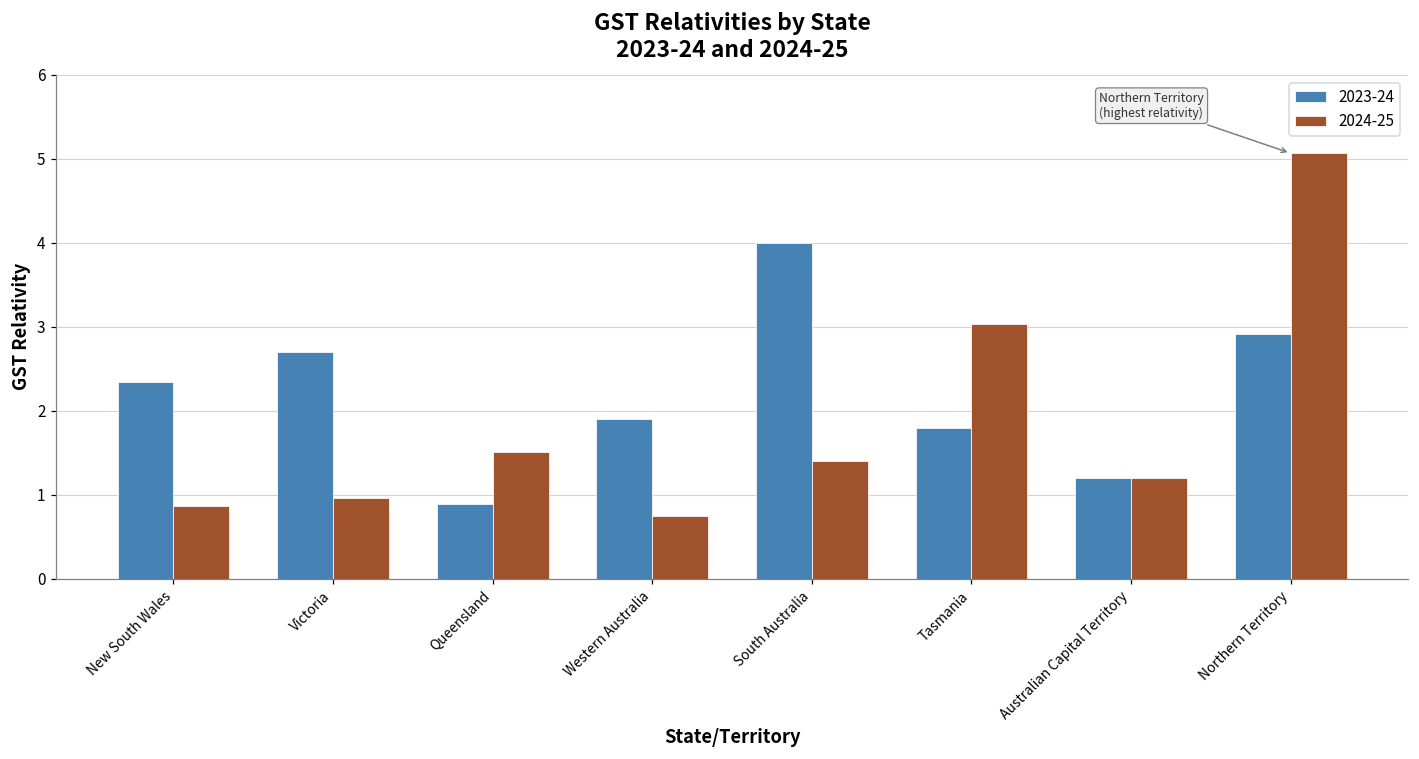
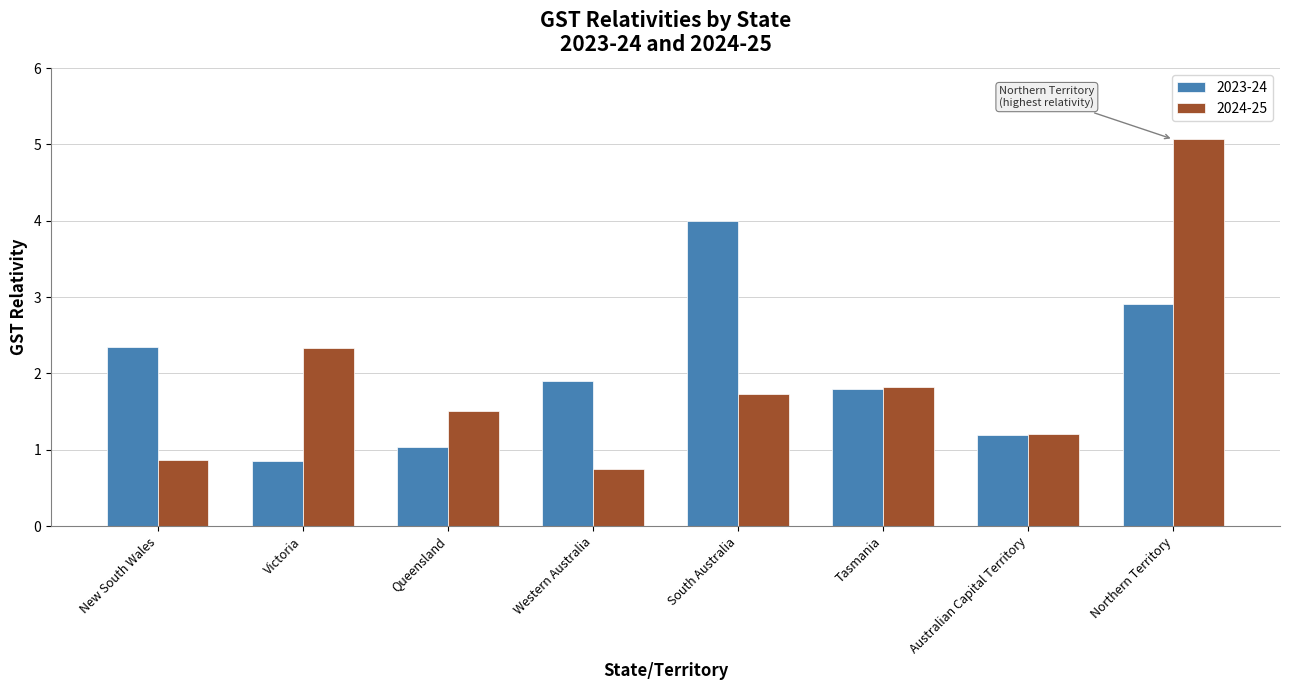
  {
    "2023-24": {
      "New South Wales": 2.3,
-     "Victoria": 2.7,
-     "Queensland": 0.9,
+     "Victoria": 0.9,
+     "Queensland": 1.0,
      "Western Australia": 1.9,
      "South Australia": 4.0,
      "Tasmania": 1.8,
      "Australian Capital Territory": 1.2,
      "Northern Territory": 2.9
    },
    "2024-25": {
      "New South Wales": 0.9,
-     "Victoria": 1.0,
+     "Victoria": 2.3,
      "Queensland": 1.5,
      "Western Australia": 0.8,
-     "South Australia": 1.4,
-     "Tasmania": 3.0,
+     "South Australia": 1.7,
+     "Tasmania": 1.8,
      "Australian Capital Territory": 1.2,
      "Northern Territory": 5.1
    }
  }
